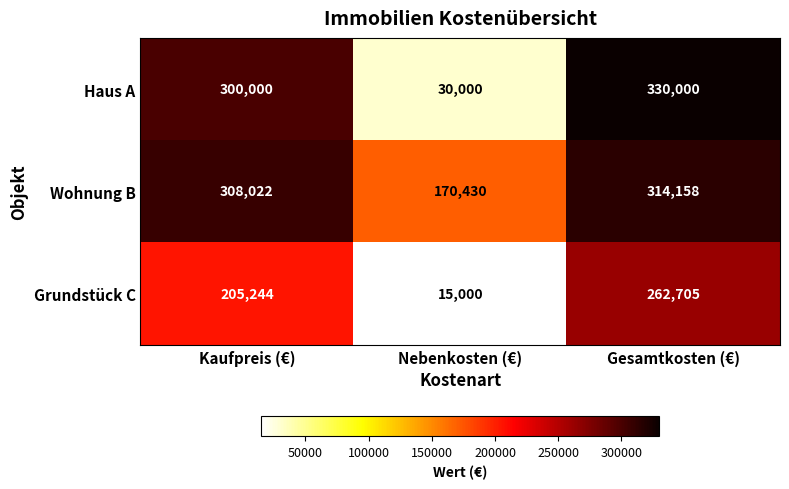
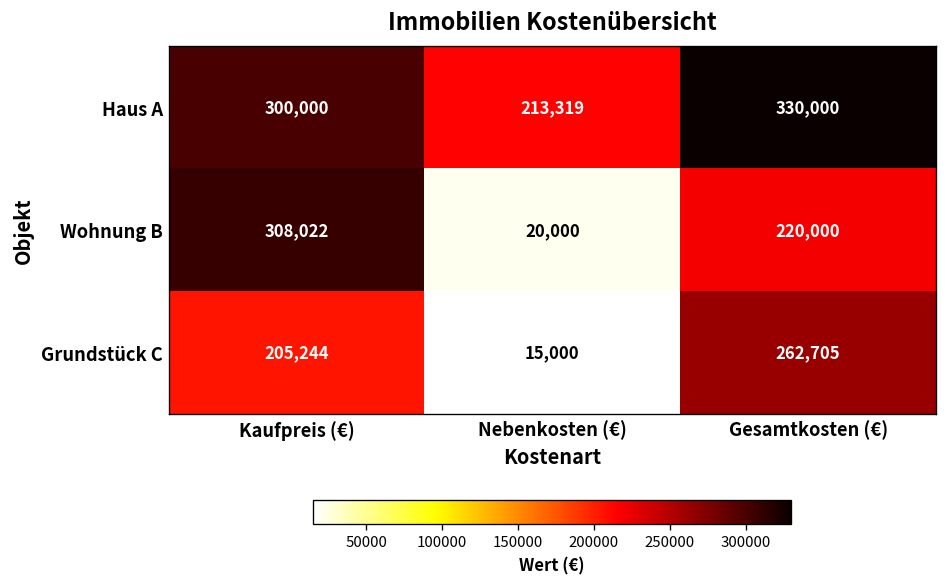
  {
    "Haus A": {
      "Kaufpreis (€)": "300,000",
-     "Nebenkosten (€)": "30,000",
+     "Nebenkosten (€)": "213,319",
      "Gesamtkosten (€)": "330,000"
    },
    "Wohnung B": {
      "Kaufpreis (€)": "308,022",
-     "Nebenkosten (€)": "170,430",
-     "Gesamtkosten (€)": "314,158"
+     "Nebenkosten (€)": "20,000",
+     "Gesamtkosten (€)": "220,000"
    },
    "Grundstück C": {
      "Kaufpreis (€)": "205,244",
      "Nebenkosten (€)": "15,000",
      "Gesamtkosten (€)": "262,705"
    }
  }
